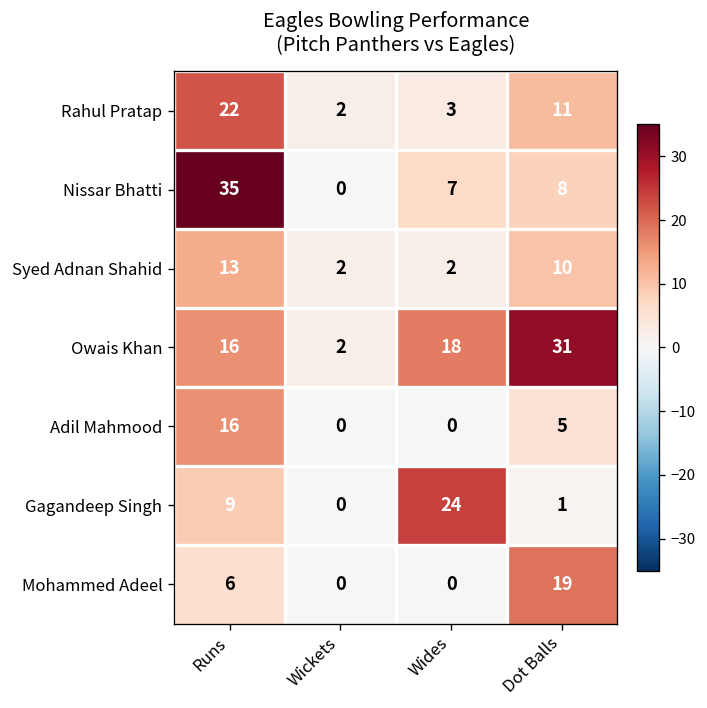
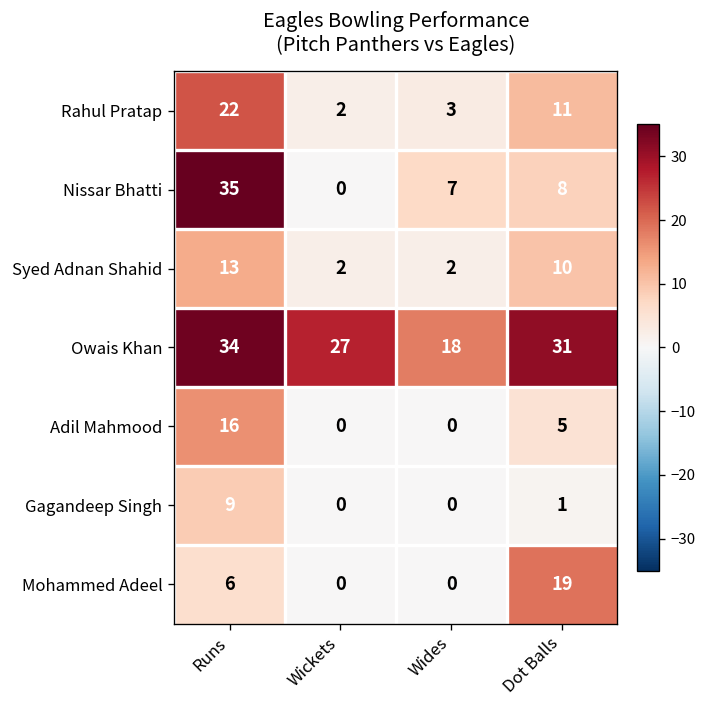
  {
    "Rahul Pratap": {
      "Runs": 22,
      "Wickets": 2,
      "Wides": 3,
      "Dot Balls": 11
    },
    "Nissar Bhatti": {
      "Runs": 35,
      "Wickets": 0,
      "Wides": 7,
      "Dot Balls": 8
    },
    "Syed Adnan Shahid": {
      "Runs": 13,
      "Wickets": 2,
      "Wides": 2,
      "Dot Balls": 10
    },
    "Owais Khan": {
-     "Runs": 16,
-     "Wickets": 2,
+     "Runs": 34,
+     "Wickets": 27,
      "Wides": 18,
      "Dot Balls": 31
    },
    "Adil Mahmood": {
      "Runs": 16,
      "Wickets": 0,
      "Wides": 0,
      "Dot Balls": 5
    },
    "Gagandeep Singh": {
      "Runs": 9,
      "Wickets": 0,
-     "Wides": 24,
+     "Wides": 0,
      "Dot Balls": 1
    },
    "Mohammed Adeel": {
      "Runs": 6,
      "Wickets": 0,
      "Wides": 0,
      "Dot Balls": 19
    }
  }
